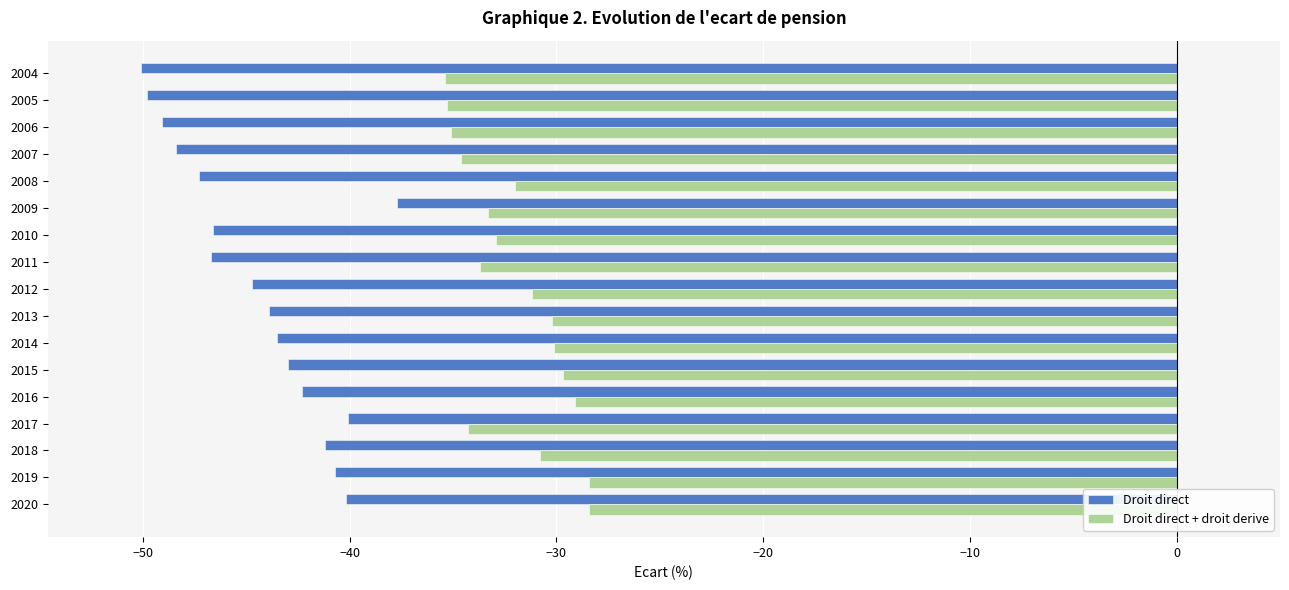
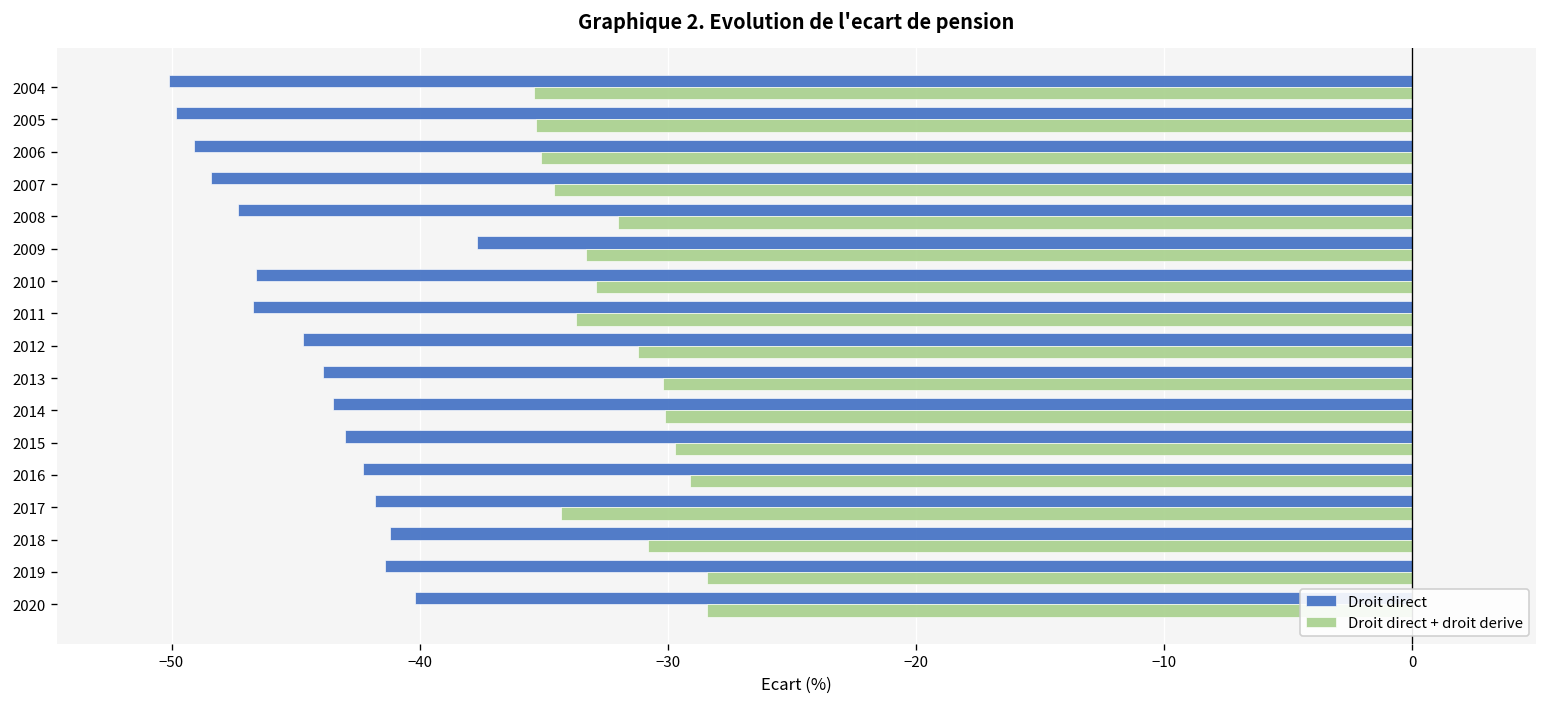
  {
    "Droit direct": {
      "2004": -50.1,
      "2005": -49.8,
      "2006": -49.1,
      "2007": -48.4,
      "2008": -47.3,
      "2009": -37.7,
      "2010": -46.6,
      "2011": -46.7,
      "2012": -44.7,
      "2013": -43.9,
      "2014": -43.5,
      "2015": -43.0,
      "2016": -42.3,
-     "2017": -40.1,
+     "2017": -41.8,
      "2018": -41.2,
-     "2019": -40.7,
+     "2019": -41.4,
      "2020": -40.2
    },
    "Droit direct + droit derive": {
      "2004": -35.4,
      "2005": -35.3,
      "2006": -35.1,
      "2007": -34.6,
      "2008": -32.0,
      "2009": -33.3,
      "2010": -32.9,
      "2011": -33.7,
      "2012": -31.2,
      "2013": -30.2,
      "2014": -30.1,
      "2015": -29.7,
      "2016": -29.1,
      "2017": -34.3,
      "2018": -30.8,
      "2019": -28.4,
      "2020": -28.4
    }
  }
